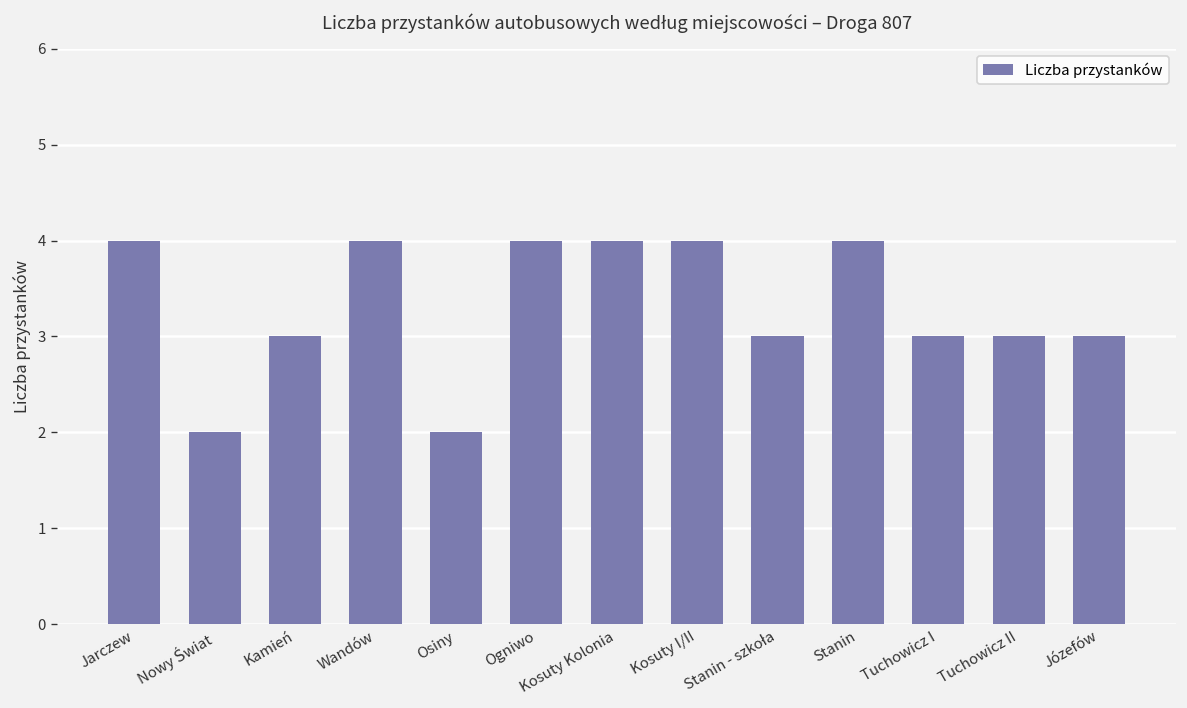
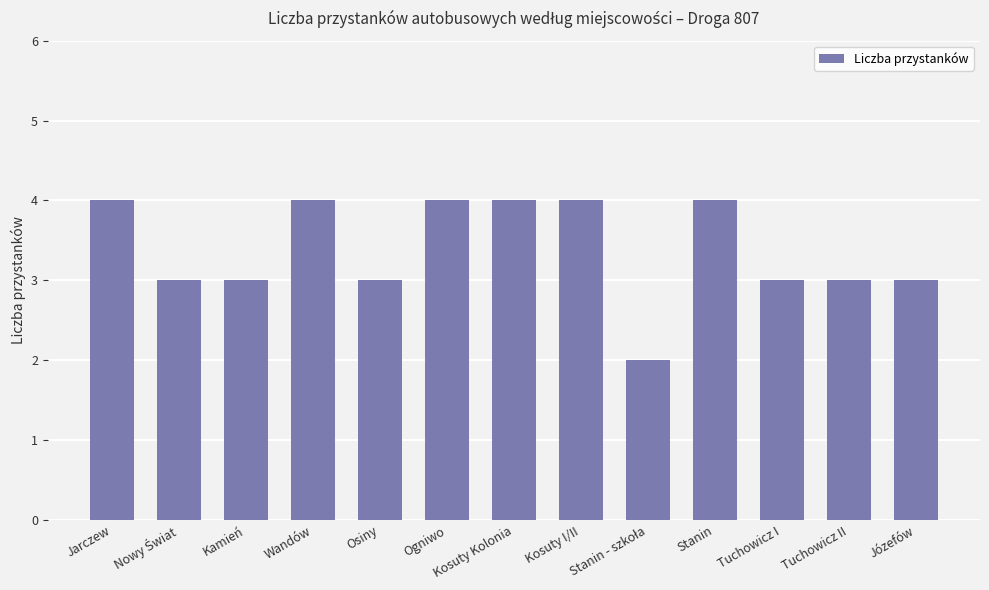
  {
    "Jarczew": 4,
-   "Nowy Świat": 2,
+   "Nowy Świat": 3,
    "Kamień": 3,
    "Wandów": 4,
-   "Osiny": 2,
+   "Osiny": 3,
    "Ogniwo": 4,
    "Kosuty Kolonia": 4,
    "Kosuty I/II": 4,
-   "Stanin - szkoła": 3,
+   "Stanin - szkoła": 2,
    "Stanin": 4,
    "Tuchowicz I": 3,
    "Tuchowicz II": 3,
    "Józefów": 3
  }
